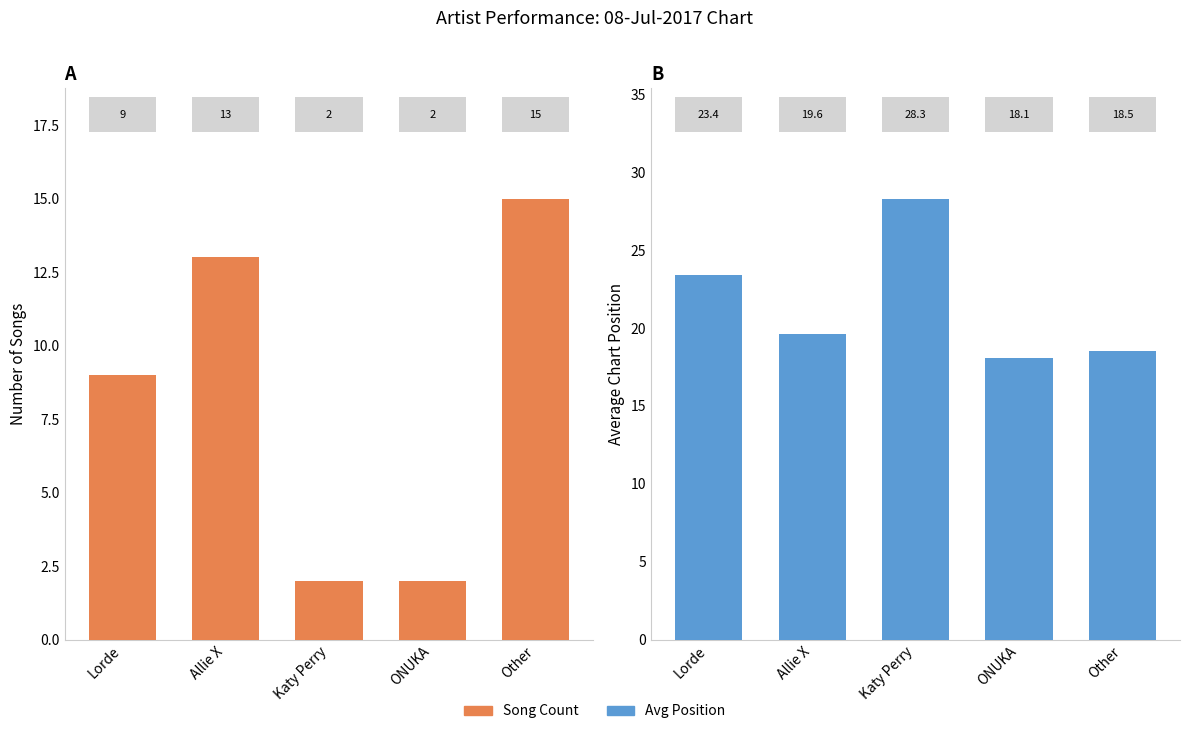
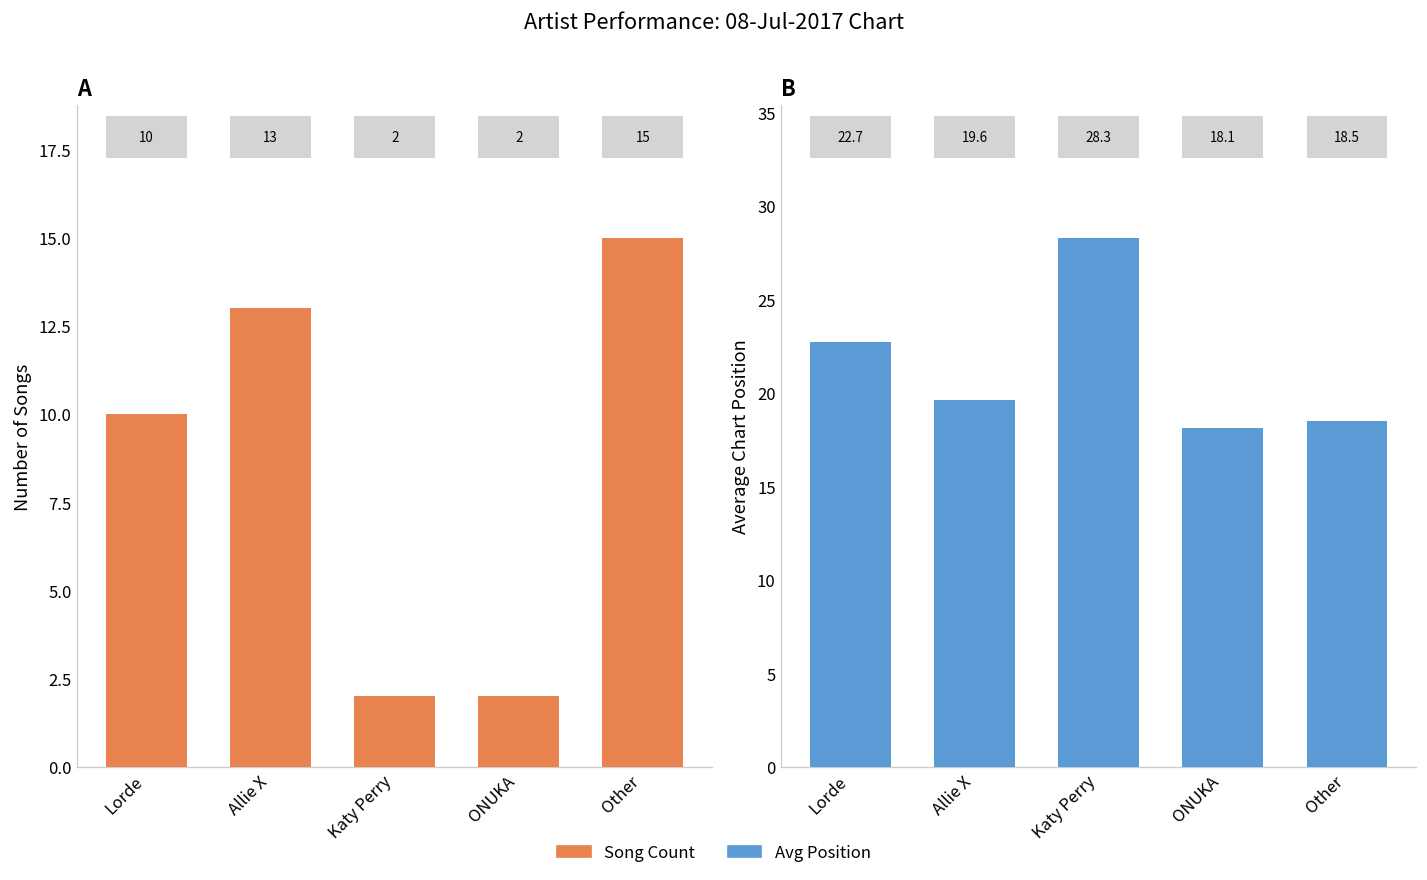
  {
    "A": {
-     "Lorde": 9,
+     "Lorde": 10,
      "Allie X": 13,
      "Katy Perry": 2,
      "ONUKA": 2,
      "Other": 15
    },
    "B": {
-     "Lorde": 23.4,
+     "Lorde": 22.7,
      "Allie X": 19.6,
      "Katy Perry": 28.3,
      "ONUKA": 18.1,
      "Other": 18.5
    }
  }
